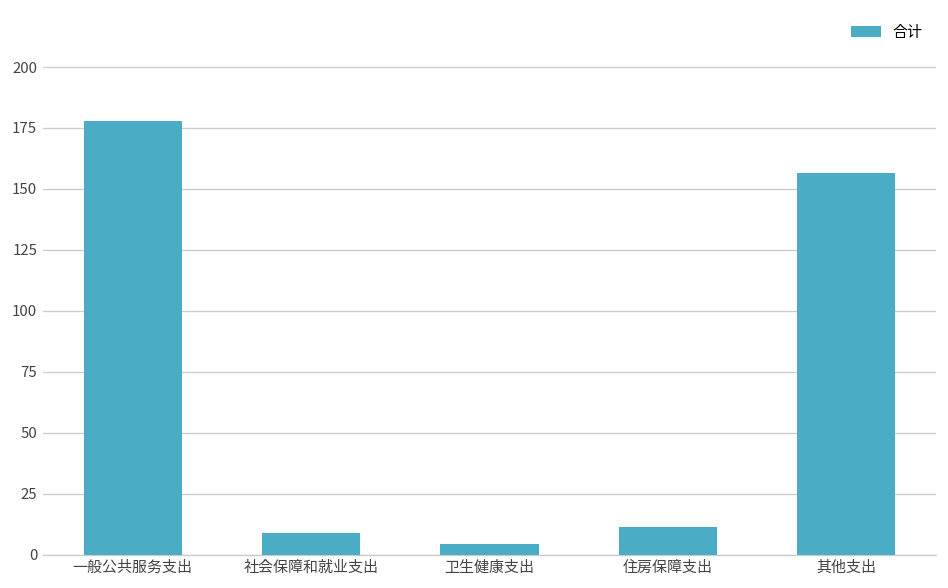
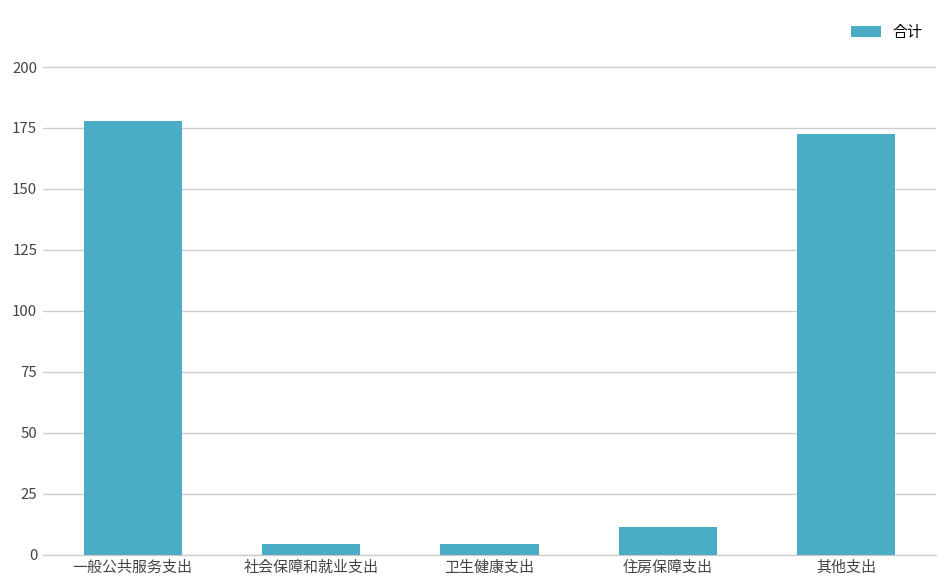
  {
    "一般公共服务支出": 178,
-   "社会保障和就业支出": 9,
+   "社会保障和就业支出": 4,
    "卫生健康支出": 4,
    "住房保障支出": 11,
-   "其他支出": 157
+   "其他支出": 173
  }
